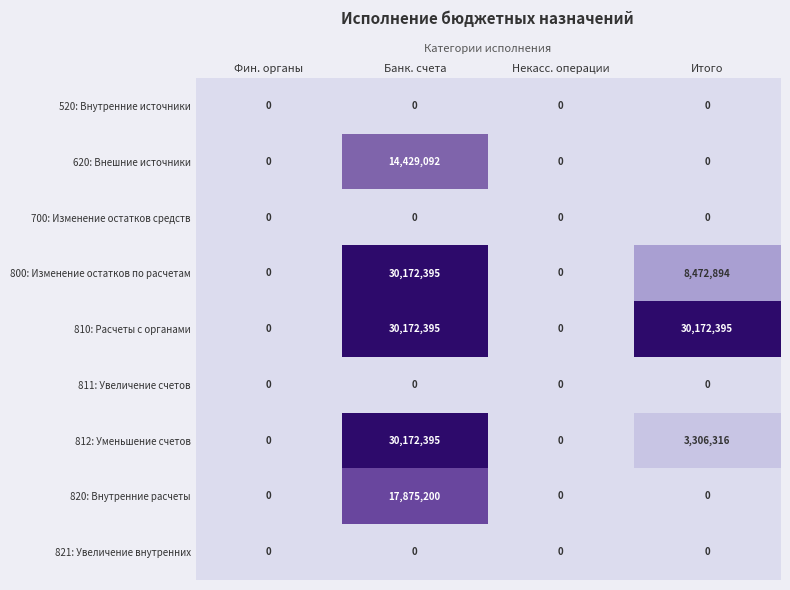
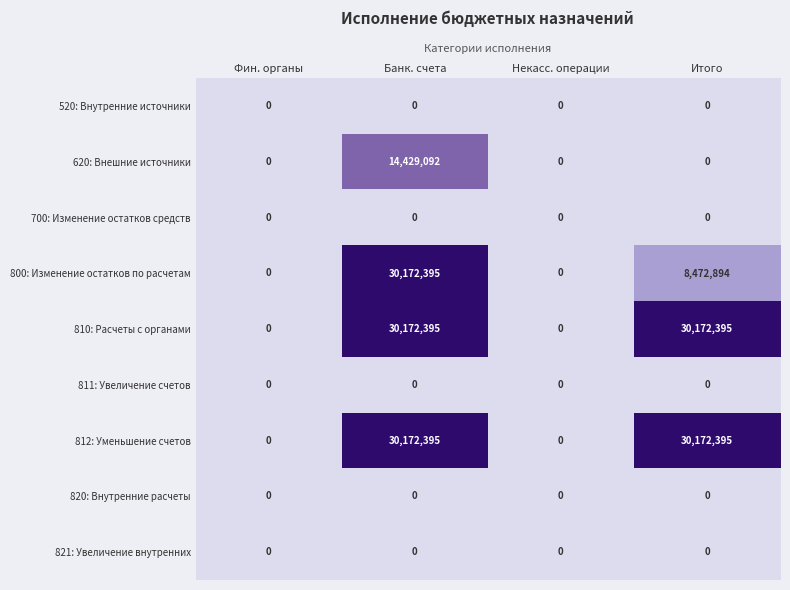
  {
    "520: Внутренние источники": {
      "Фин. органы": "0",
      "Банк. счета": "0",
      "Некасс. операции": "0",
      "Итого": "0"
    },
    "620: Внешние источники": {
      "Фин. органы": "0",
      "Банк. счета": "14,429,092",
      "Некасс. операции": "0",
      "Итого": "0"
    },
    "700: Изменение остатков средств": {
      "Фин. органы": "0",
      "Банк. счета": "0",
      "Некасс. операции": "0",
      "Итого": "0"
    },
    "800: Изменение остатков по расчетам": {
      "Фин. органы": "0",
      "Банк. счета": "30,172,395",
      "Некасс. операции": "0",
      "Итого": "8,472,894"
    },
    "810: Расчеты с органами": {
      "Фин. органы": "0",
      "Банк. счета": "30,172,395",
      "Некасс. операции": "0",
      "Итого": "30,172,395"
    },
    "811: Увеличение счетов": {
      "Фин. органы": "0",
      "Банк. счета": "0",
      "Некасс. операции": "0",
      "Итого": "0"
    },
    "812: Уменьшение счетов": {
      "Фин. органы": "0",
      "Банк. счета": "30,172,395",
      "Некасс. операции": "0",
-     "Итого": "3,306,316"
+     "Итого": "30,172,395"
    },
    "820: Внутренние расчеты": {
      "Фин. органы": "0",
-     "Банк. счета": "17,875,200",
+     "Банк. счета": "0",
      "Некасс. операции": "0",
      "Итого": "0"
    },
    "821: Увеличение внутренних": {
      "Фин. органы": "0",
      "Банк. счета": "0",
      "Некасс. операции": "0",
      "Итого": "0"
    }
  }
